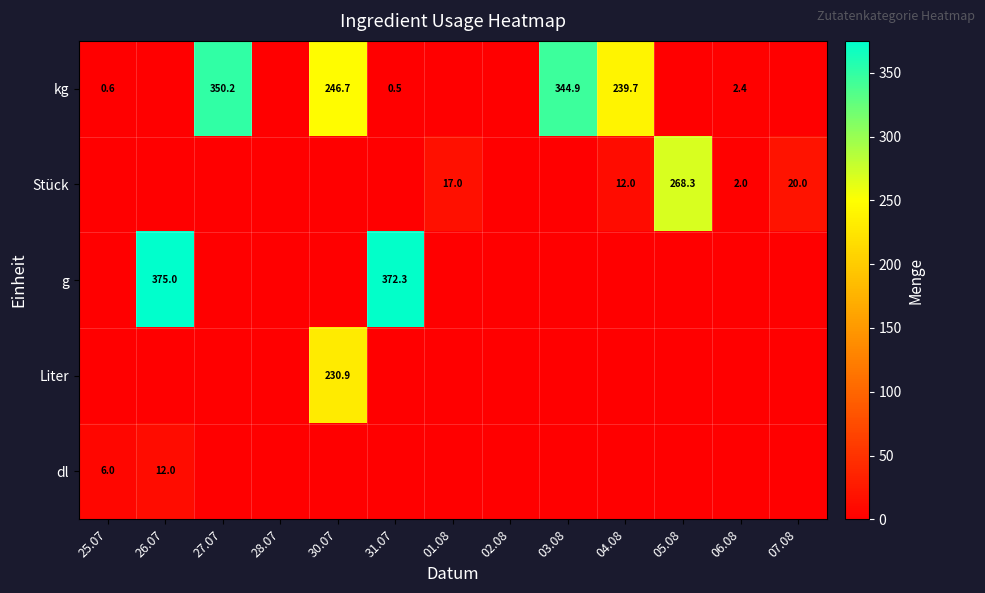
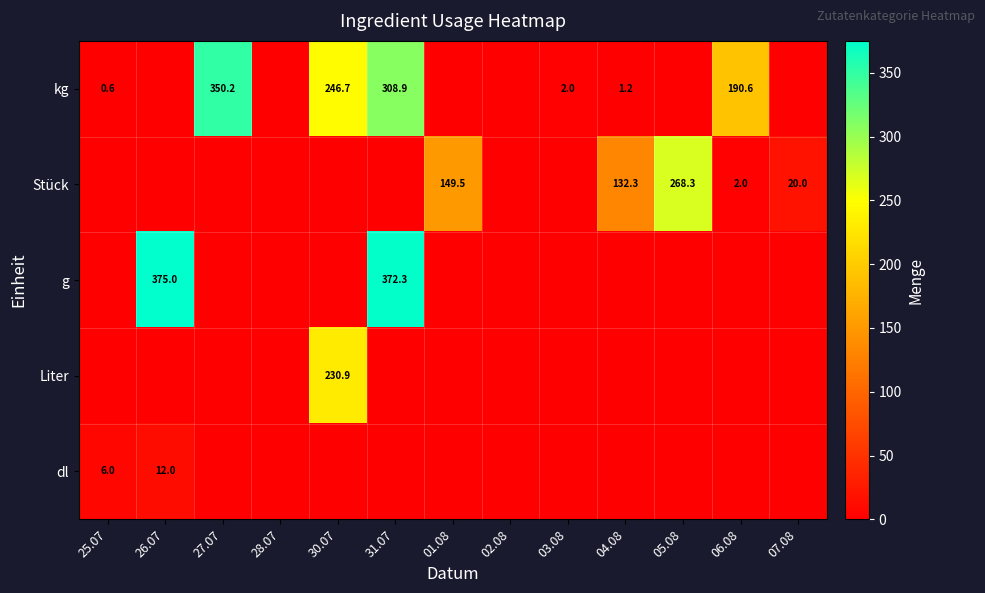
  {
    "kg": {
      "25.07": 0.6,
      "27.07": 350.2,
      "30.07": 246.7,
-     "31.07": 0.5,
-     "03.08": 344.9,
-     "04.08": 239.7,
-     "06.08": 2.4
+     "31.07": 308.9,
+     "03.08": 2.0,
+     "04.08": 1.2,
+     "06.08": 190.6
    },
    "Stück": {
-     "01.08": 17.0,
-     "04.08": 12.0,
+     "01.08": 149.5,
+     "04.08": 132.3,
      "05.08": 268.3,
      "06.08": 2.0,
      "07.08": 20.0
    },
    "g": {
      "26.07": 375.0,
      "31.07": 372.3
    },
    "Liter": {
      "30.07": 230.9
    },
    "dl": {
      "25.07": 6.0,
      "26.07": 12.0
    }
  }
